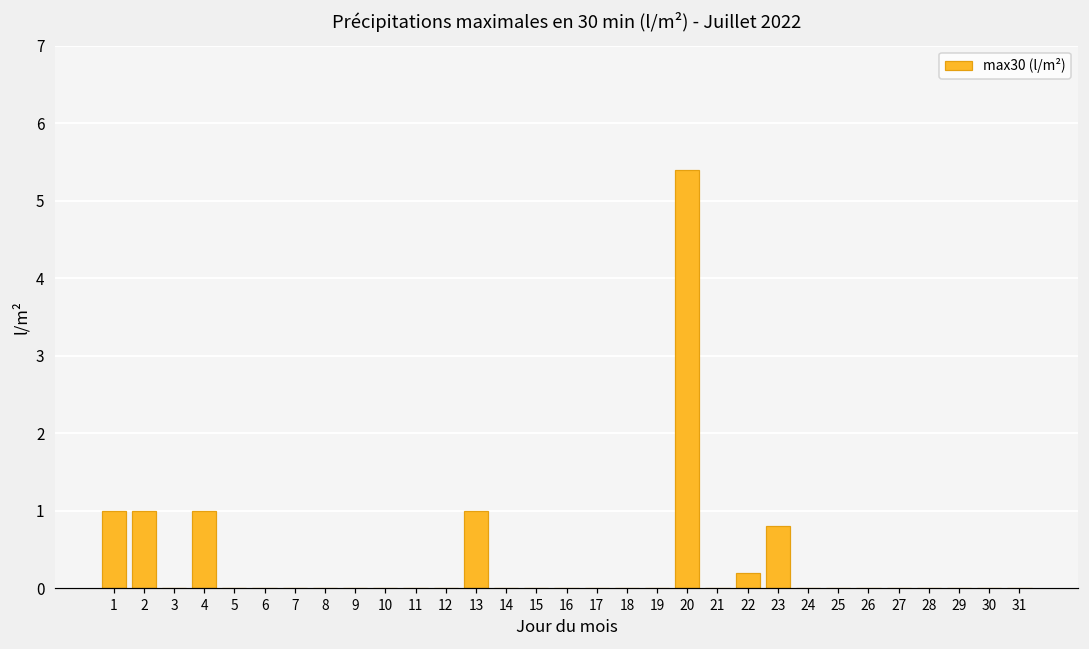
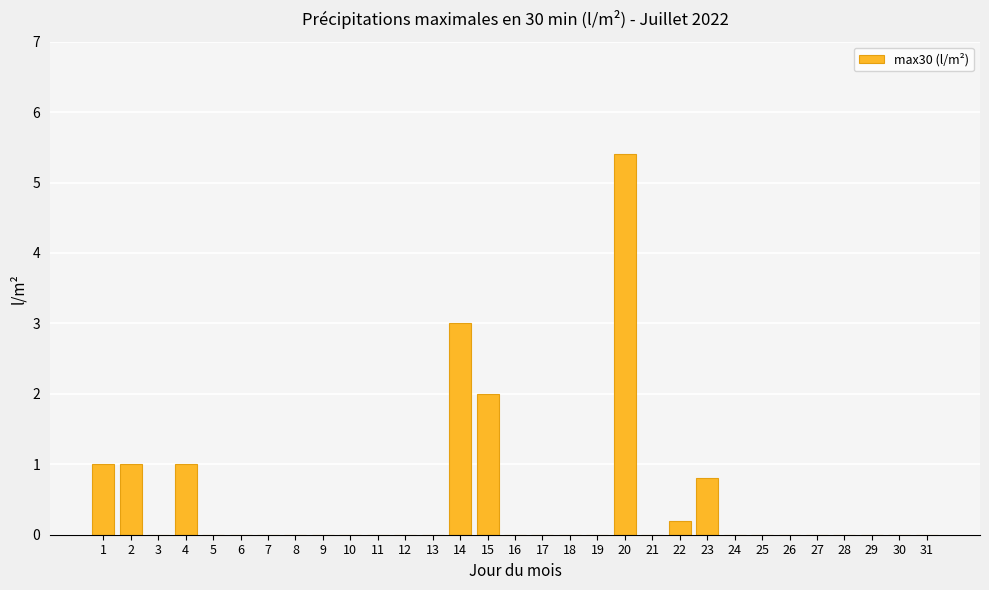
  {
    "1": 1,
    "2": 1,
    "3": 0,
    "4": 1,
    "5": 0,
    "6": 0,
    "7": 0,
    "8": 0,
    "9": 0,
    "10": 0,
    "11": 0,
    "12": 0,
-   "13": 1,
-   "14": 0,
-   "15": 0,
+   "13": 0,
+   "14": 3,
+   "15": 2,
    "16": 0,
    "17": 0,
    "18": 0,
    "19": 0,
    "20": 5.4,
    "21": 0,
    "22": 0.2,
    "23": 0.8,
    "24": 0,
    "25": 0,
    "26": 0,
    "27": 0,
    "28": 0,
    "29": 0,
    "30": 0,
    "31": 0
  }
